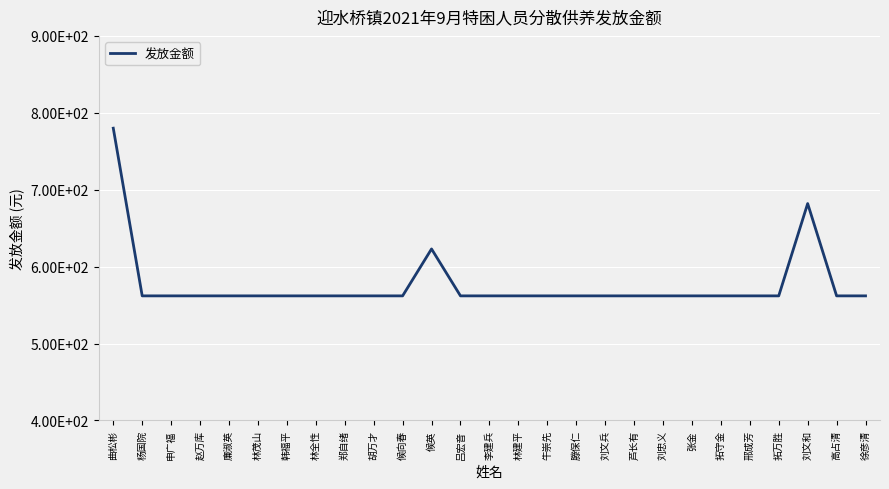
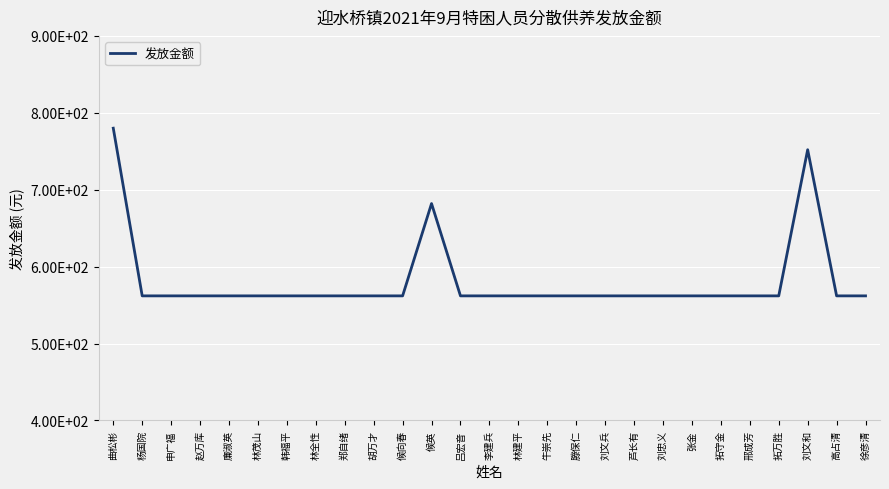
  {
    "曲松彬": 780,
    "杨国院": 560,
    "申广福": 560,
    "赵万库": 560,
    "廉淑英": 560,
    "林茂山": 560,
    "韩福平": 560,
    "林全性": 560,
    "郑自绪": 560,
    "胡万才": 560,
    "候向春": 560,
-   "候英": 620,
+   "候英": 680,
    "吕宏音": 560,
    "李建兵": 560,
    "林建平": 560,
    "牛崇先": 560,
    "滕保仁": 560,
    "刘文兵": 560,
    "芦长有": 560,
    "刘忠义": 560,
    "张金": 560,
    "拓守金": 560,
    "邢成芳": 560,
    "拓万胜": 560,
-   "刘文和": 680,
+   "刘文和": 750,
    "高占清": 560,
    "徐彦清": 560
  }
